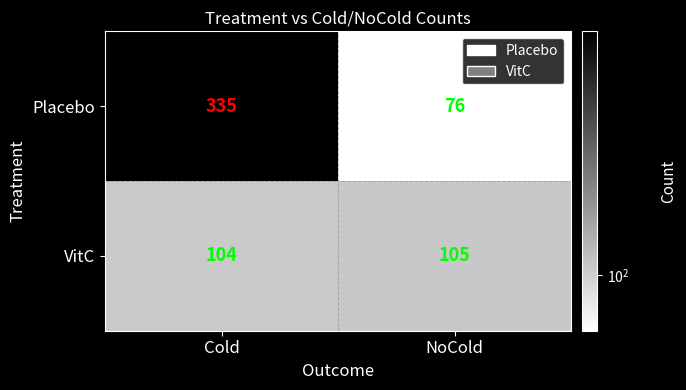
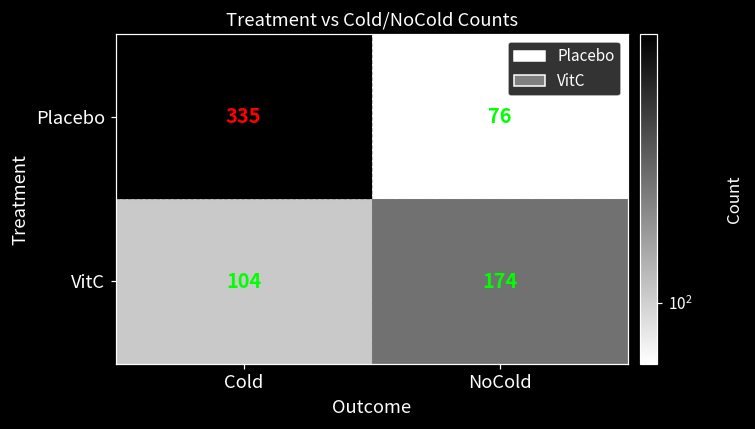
  {
    "Placebo": {
      "Cold": 335,
      "NoCold": 76
    },
    "VitC": {
      "Cold": 104,
-     "NoCold": 105
+     "NoCold": 174
    }
  }
